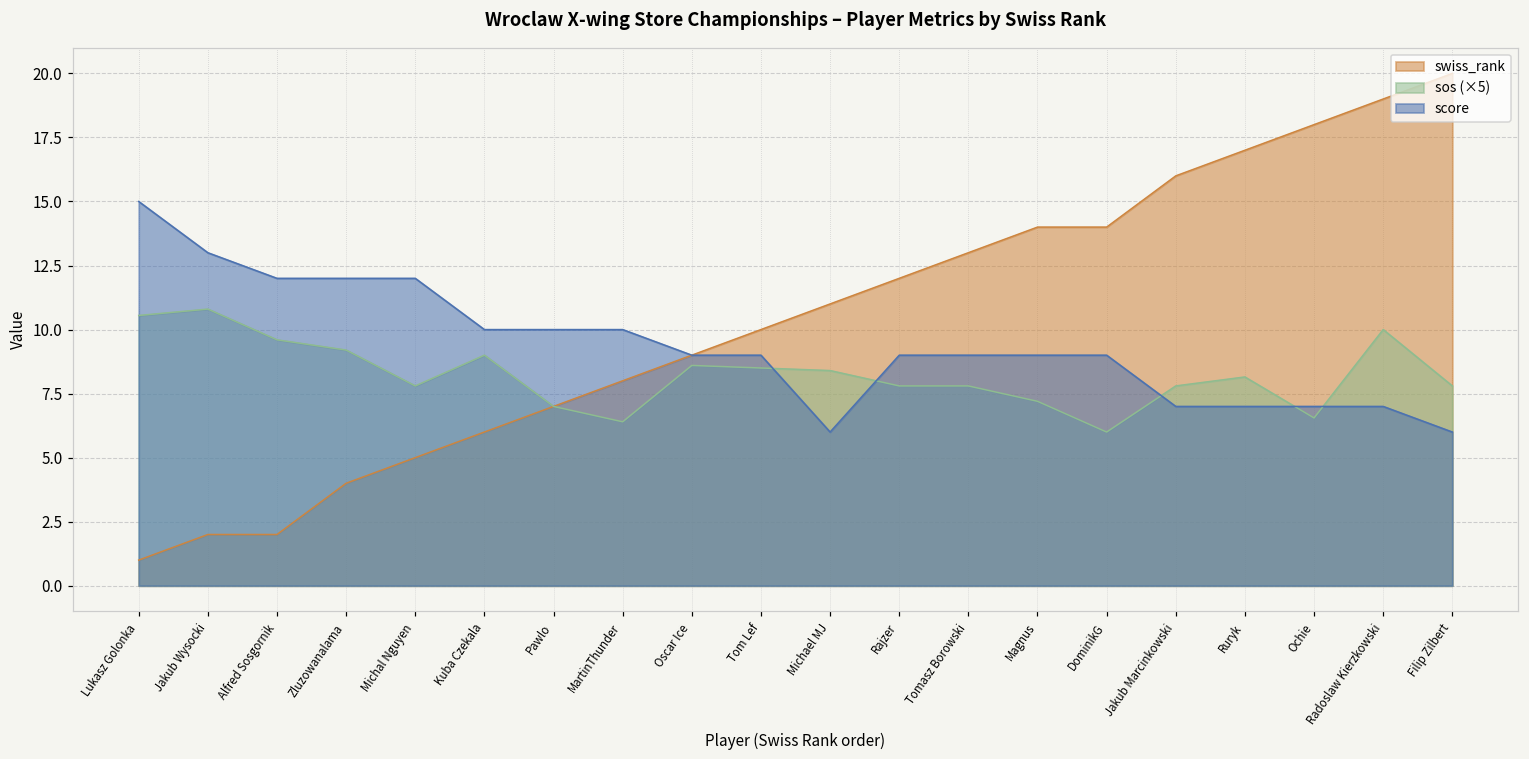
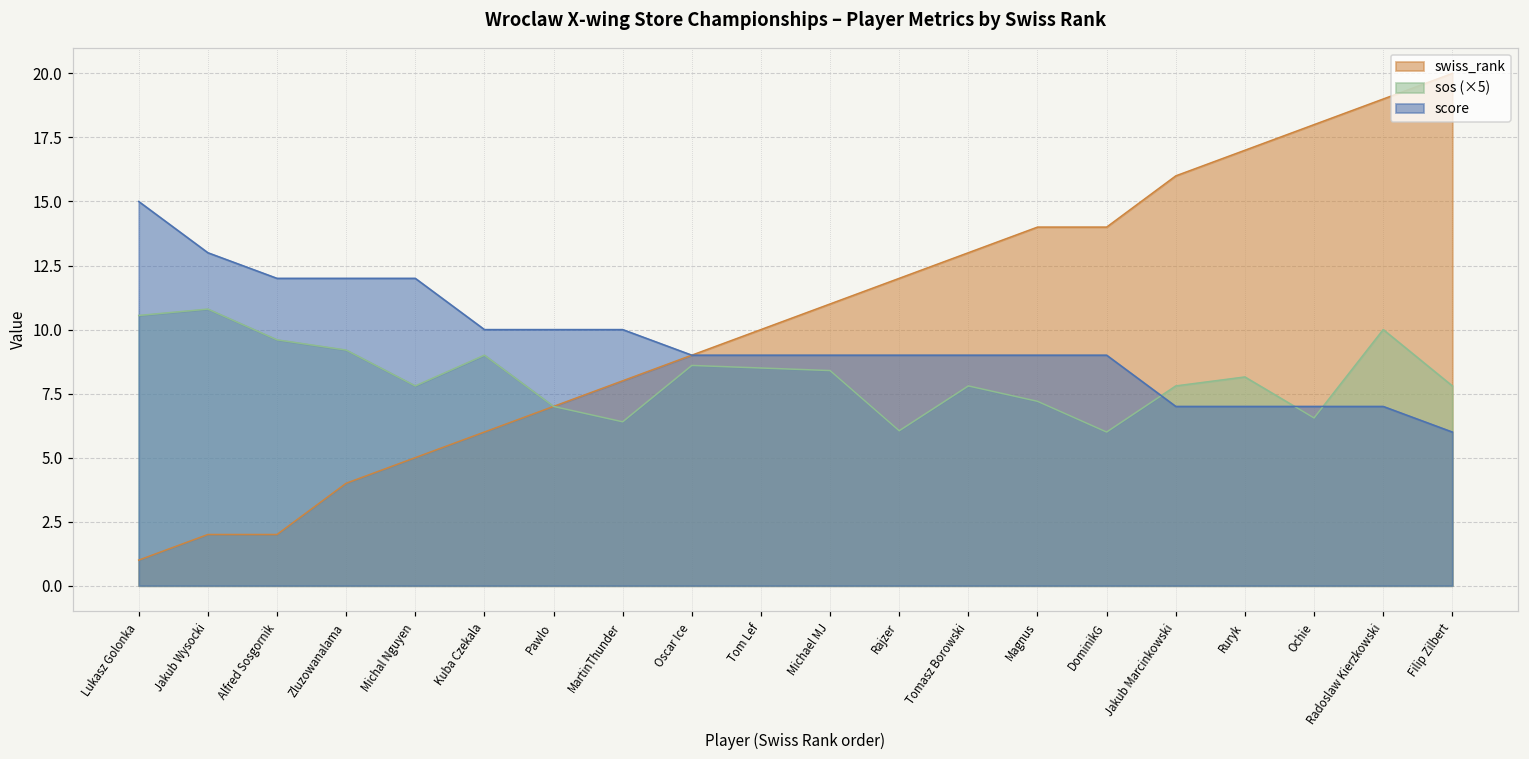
  {
    "swiss_rank": {
      "Lukasz Golonka": 1.0,
      "Jakub Wysocki": 2.0,
      "Alfred Sosgornik": 2.0,
      "Zluzowanalama": 4.0,
      "Michal Nguyen": 5.0,
      "Kuba Czekala": 6.0,
      "MartinThunder": 8.0,
      "Tom Lef": 10.0,
      "Michael MJ": 11.0,
      "Rajzer": 12.0,
      "Tomasz Borowski": 13.0,
      "Magnus": 14.0,
      "DominikG": 14.0,
      "Jakub Marcinkowski": 16.0,
      "Ruryk": 17.0,
      "Ochie": 18.0,
      "Radoslaw Kierzkowski": 19.0
    },
    "sos (×5)": {
      "Lukasz Golonka": 10.5,
      "Jakub Wysocki": 10.8,
      "Alfred Sosgornik": 9.6,
      "Zluzowanalama": 9.2,
      "Michal Nguyen": 7.8,
      "Kuba Czekala": 9.0,
      "MartinThunder": 6.4,
      "Oscar Ice": 8.6,
      "Tom Lef": 8.5,
      "Michael MJ": 8.4,
-     "Rajzer": 7.8,
+     "Rajzer": 6.1,
      "Tomasz Borowski": 7.8,
      "Magnus": 7.2,
      "DominikG": 6.0,
      "Jakub Marcinkowski": 7.8,
      "Ruryk": 8.1,
      "Ochie": 6.6,
      "Radoslaw Kierzkowski": 10.0,
      "Filip Zilbert": 7.8
    },
    "score": {
      "Lukasz Golonka": 15,
      "Jakub Wysocki": 13,
      "Alfred Sosgornik": 12,
      "Zluzowanalama": 12,
      "Michal Nguyen": 12,
      "Kuba Czekala": 10,
      "Pawlo": 10,
      "MartinThunder": 10,
      "Tom Lef": 9,
-     "Michael MJ": 6,
+     "Michael MJ": 9,
      "Rajzer": 9,
      "Tomasz Borowski": 9,
      "Magnus": 9,
      "DominikG": 9,
      "Jakub Marcinkowski": 7,
      "Ruryk": 7,
      "Ochie": 7,
      "Radoslaw Kierzkowski": 7,
      "Filip Zilbert": 6
    }
  }
